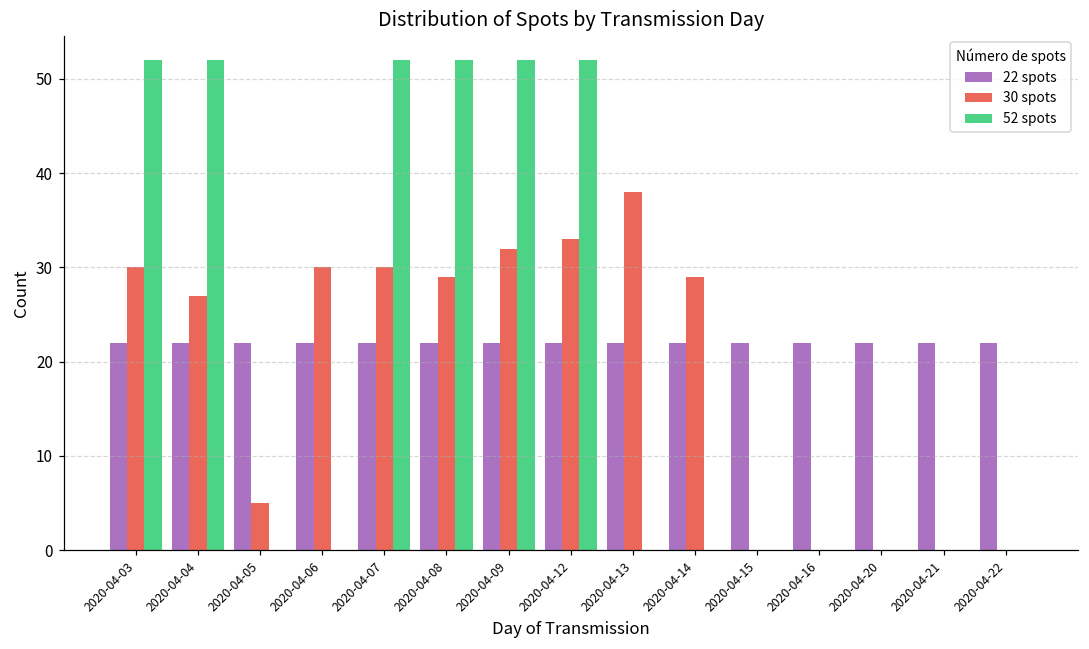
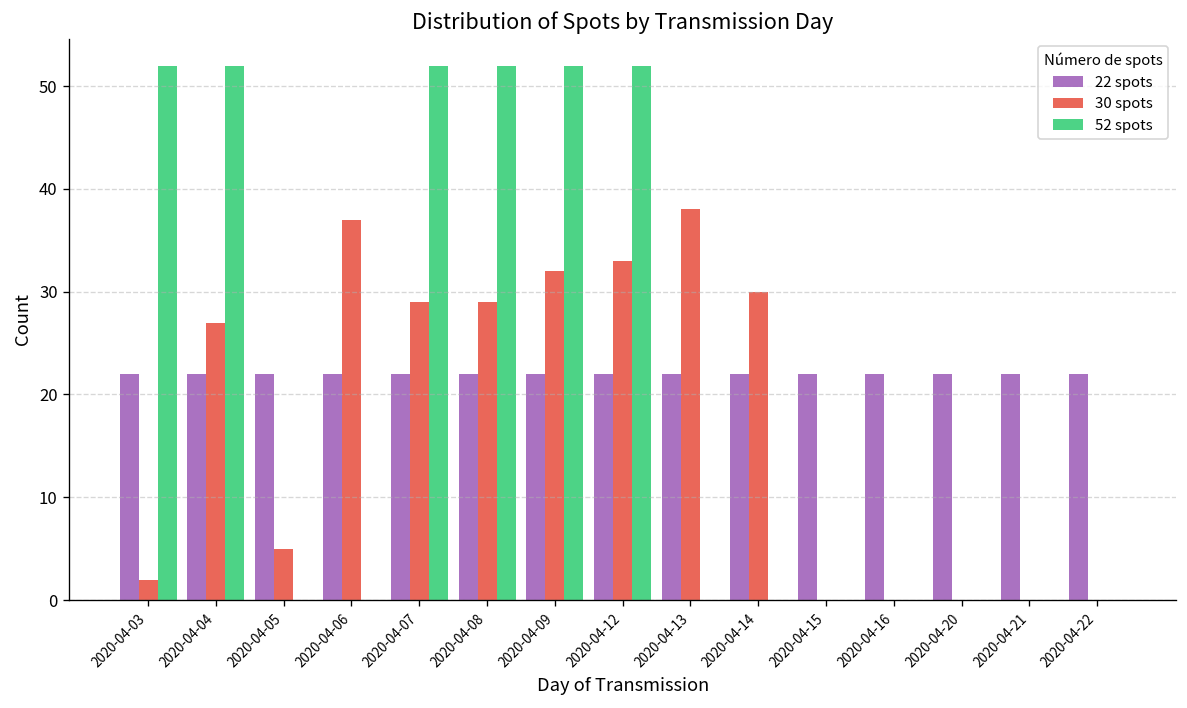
  {
    "22 spots": {
      "2020-04-03": 22,
      "2020-04-04": 22,
      "2020-04-05": 22,
      "2020-04-06": 22,
      "2020-04-07": 22,
      "2020-04-08": 22,
      "2020-04-09": 22,
      "2020-04-12": 22,
      "2020-04-13": 22,
      "2020-04-14": 22,
      "2020-04-15": 22,
      "2020-04-16": 22,
      "2020-04-20": 22,
      "2020-04-21": 22,
      "2020-04-22": 22
    },
    "30 spots": {
-     "2020-04-03": 30,
+     "2020-04-03": 2,
      "2020-04-04": 27,
      "2020-04-05": 5,
-     "2020-04-06": 30,
-     "2020-04-07": 30,
+     "2020-04-06": 37,
+     "2020-04-07": 29,
      "2020-04-08": 29,
      "2020-04-09": 32,
      "2020-04-12": 33,
      "2020-04-13": 38,
-     "2020-04-14": 29,
+     "2020-04-14": 30,
      "2020-04-15": 0,
      "2020-04-16": 0,
      "2020-04-20": 0,
      "2020-04-21": 0,
      "2020-04-22": 0
    },
    "52 spots": {
      "2020-04-03": 52,
      "2020-04-04": 52,
      "2020-04-05": 0,
      "2020-04-06": 0,
      "2020-04-07": 52,
      "2020-04-08": 52,
      "2020-04-09": 52,
      "2020-04-12": 52,
      "2020-04-13": 0,
      "2020-04-14": 0,
      "2020-04-15": 0,
      "2020-04-16": 0,
      "2020-04-20": 0,
      "2020-04-21": 0,
      "2020-04-22": 0
    }
  }
